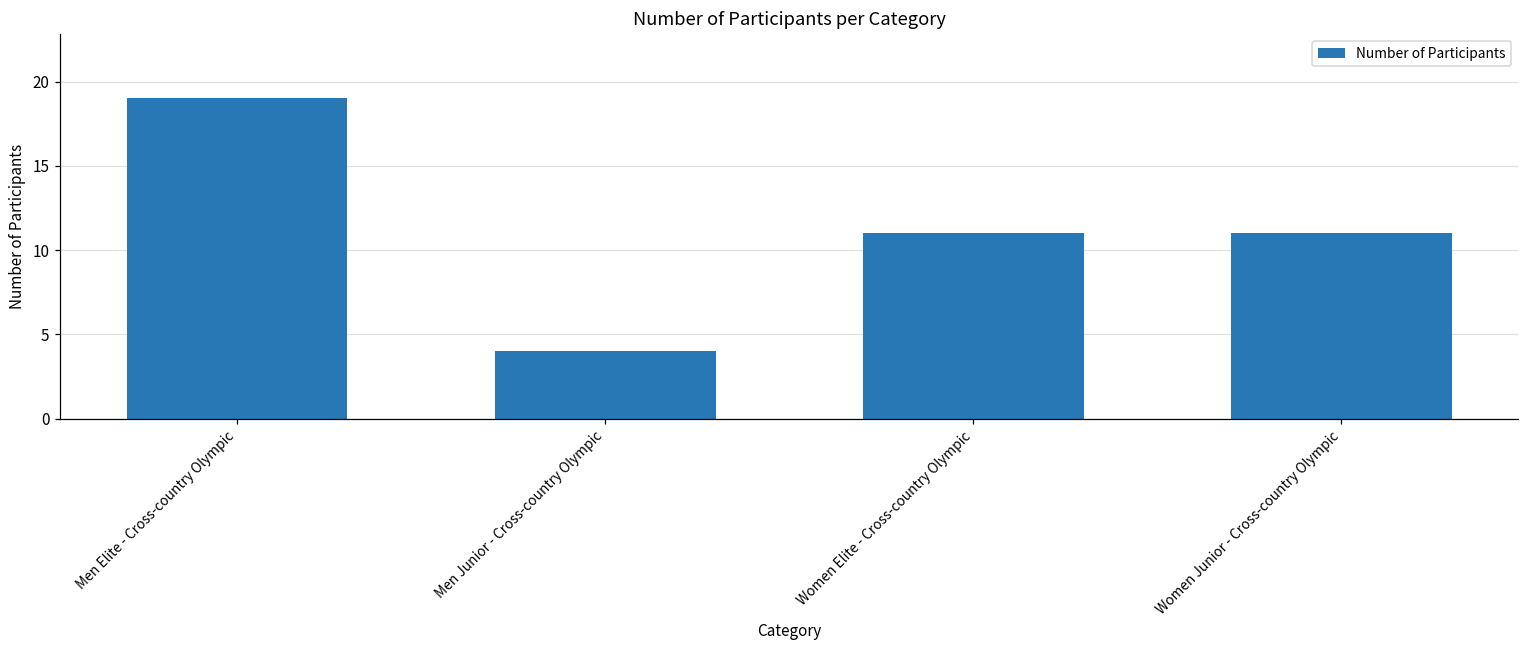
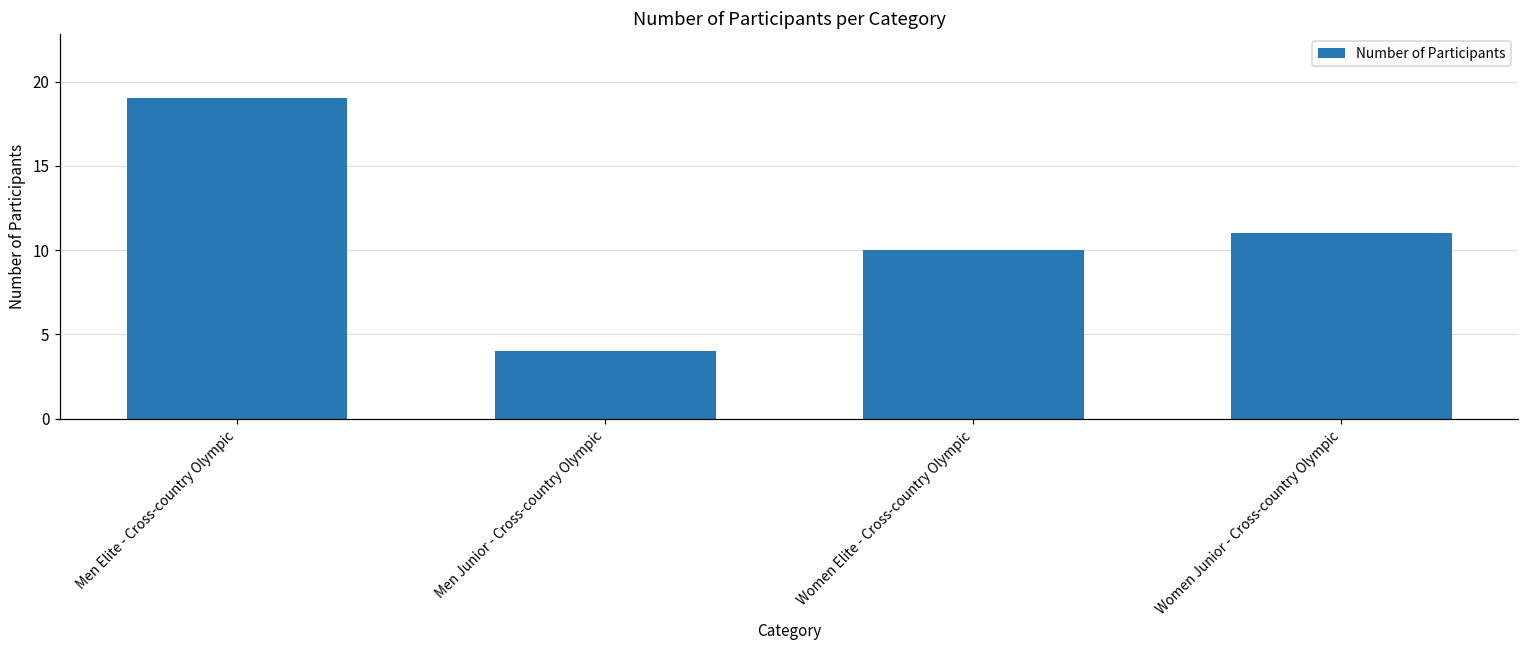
  {
    "Men Elite - Cross-country Olympic": 19,
    "Men Junior - Cross-country Olympic": 4,
-   "Women Elite - Cross-country Olympic": 11,
+   "Women Elite - Cross-country Olympic": 10,
    "Women Junior - Cross-country Olympic": 11
  }
